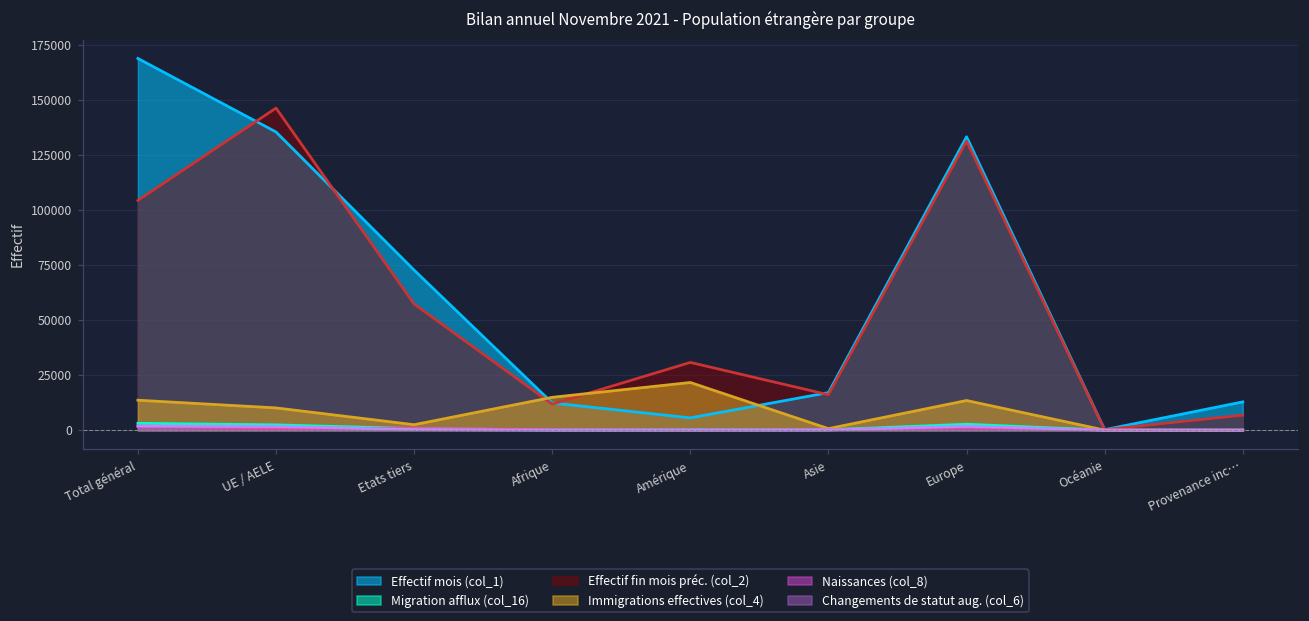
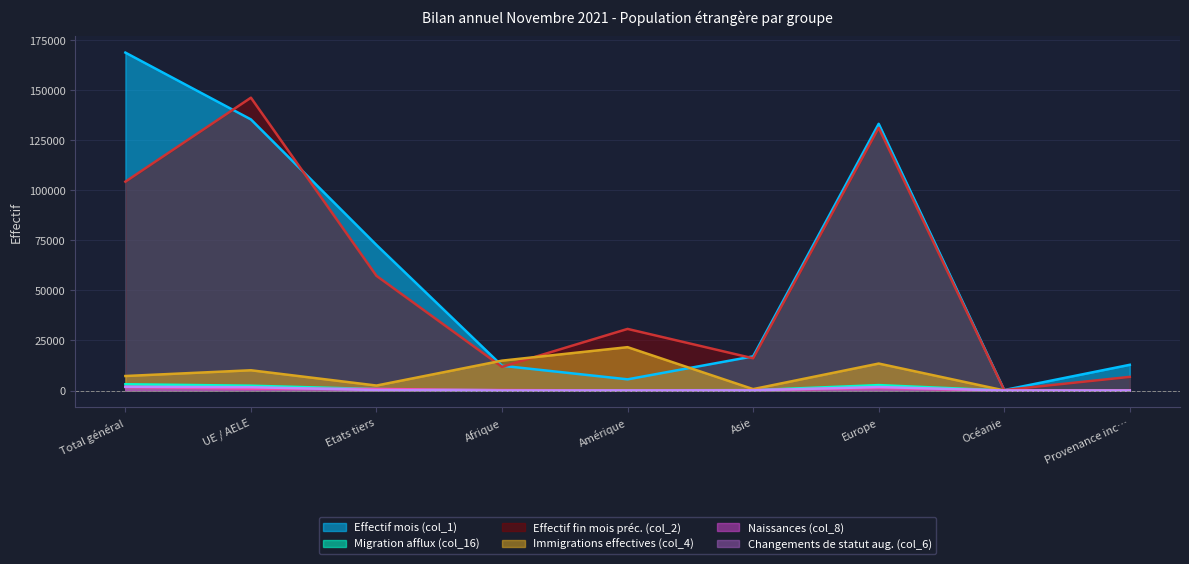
  {
    "Effectif mois (col_1)": {
      "Total général": 169000,
      "UE / AELE": 135000,
      "Etats tiers": 73000,
      "Amérique": 6000,
      "Europe": 133000,
      "Provenance inc…": 13000
    },
    "Effectif fin mois préc. (col_2)": {
      "Total général": 104000,
      "UE / AELE": 146000,
      "Etats tiers": 57000,
      "Amérique": 31000,
      "Europe": 131000,
      "Provenance inc…": 7000
    },
    "Immigrations effectives (col_4)": {
-     "Total général": 14000,
+     "Total général": 7000,
      "UE / AELE": 10000,
      "Etats tiers": 2000,
      "Afrique": 15000,
      "Amérique": 22000,
      "Europe": 13000
    }
  }
